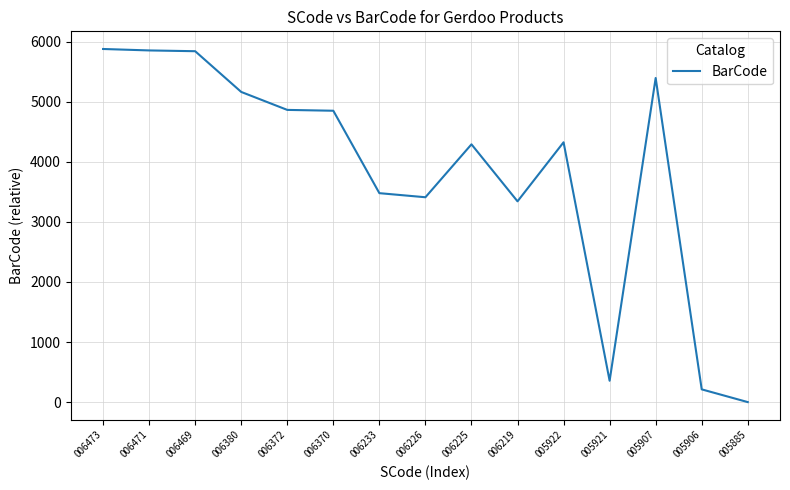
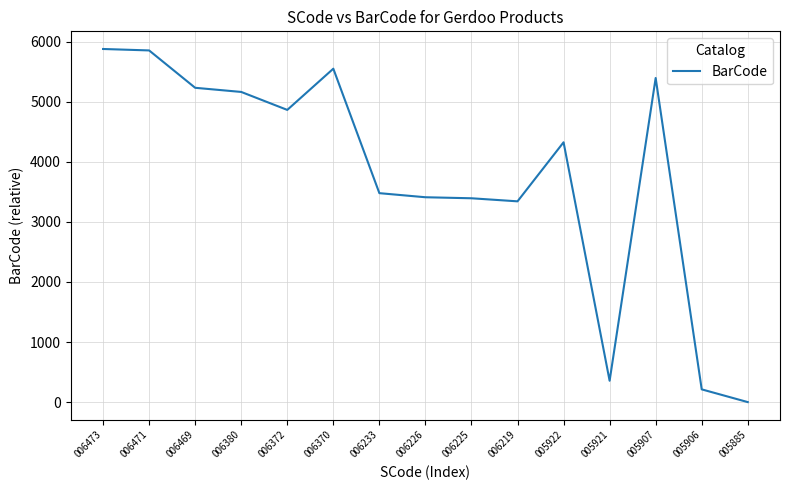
  {
    "006473": 5900,
    "006471": 5900,
-   "006469": 5800,
+   "006469": 5200,
    "006380": 5200,
    "006372": 4900,
-   "006370": 4900,
+   "006370": 5600,
    "006233": 3500,
    "006226": 3400,
-   "006225": 4300,
+   "006225": 3400,
    "006219": 3300,
    "005922": 4300,
    "005921": 400,
    "005907": 5400,
    "005906": 200,
    "005885": 0
  }
